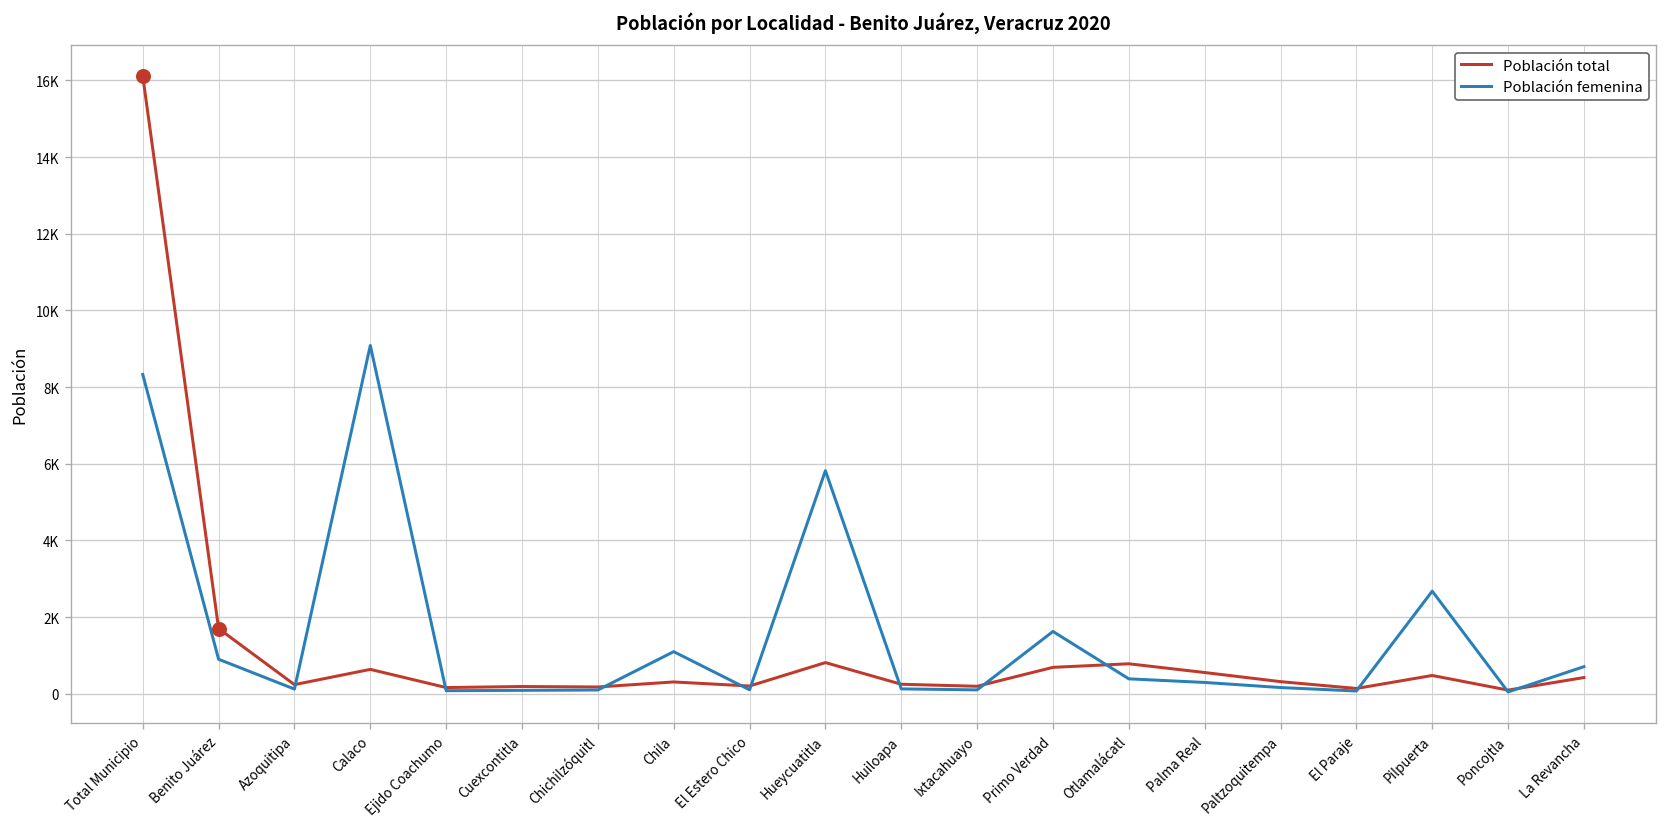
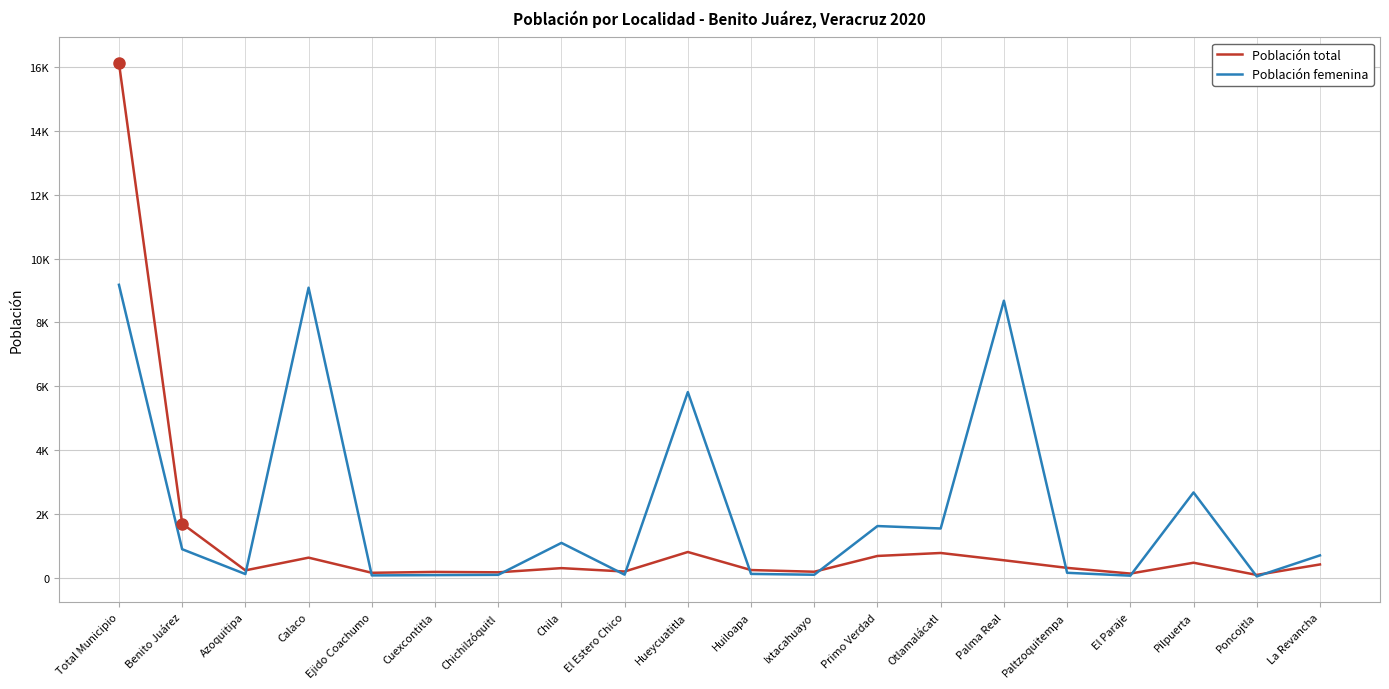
  {
    "Población femenina": {
-     "Total Municipio": 8300,
+     "Total Municipio": 9200,
      "Benito Juárez": 900,
      "Azoquitipa": 100,
      "Calaco": 9100,
      "Ejido Coachumo": 100,
      "Cuexcontitla": 100,
      "Chila": 1100,
      "El Estero Chico": 100,
      "Hueycuatitla": 5800,
      "Huiloapa": 100,
      "Ixtacahuayo": 100,
      "Primo Verdad": 1600,
-     "Otlamalácatl": 400,
-     "Palma Real": 300,
+     "Otlamalácatl": 1600,
+     "Palma Real": 8700,
      "Paltzoquitempa": 200,
      "Pilpuerta": 2700,
      "La Revancha": 700
    }
  }
